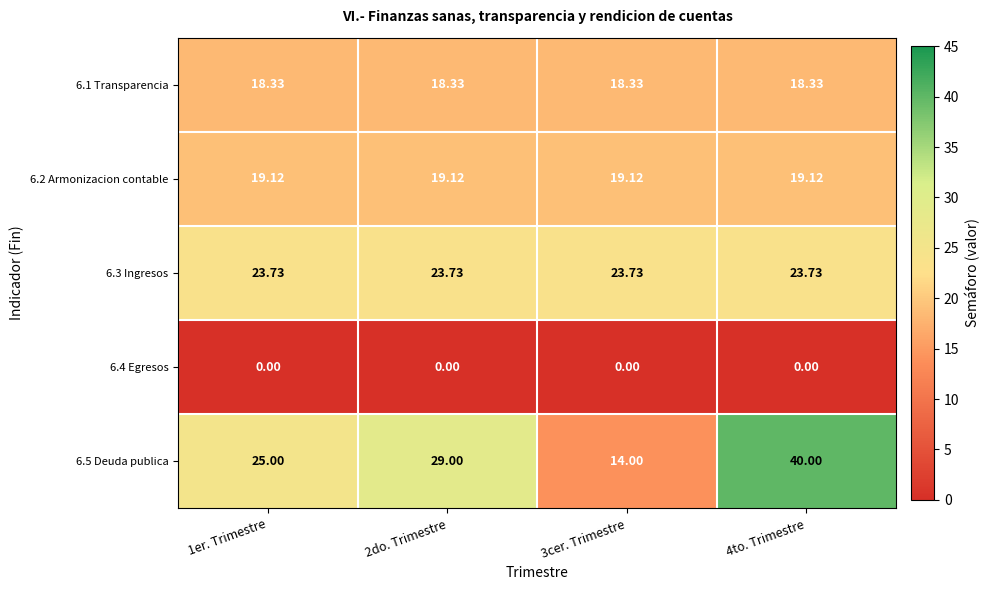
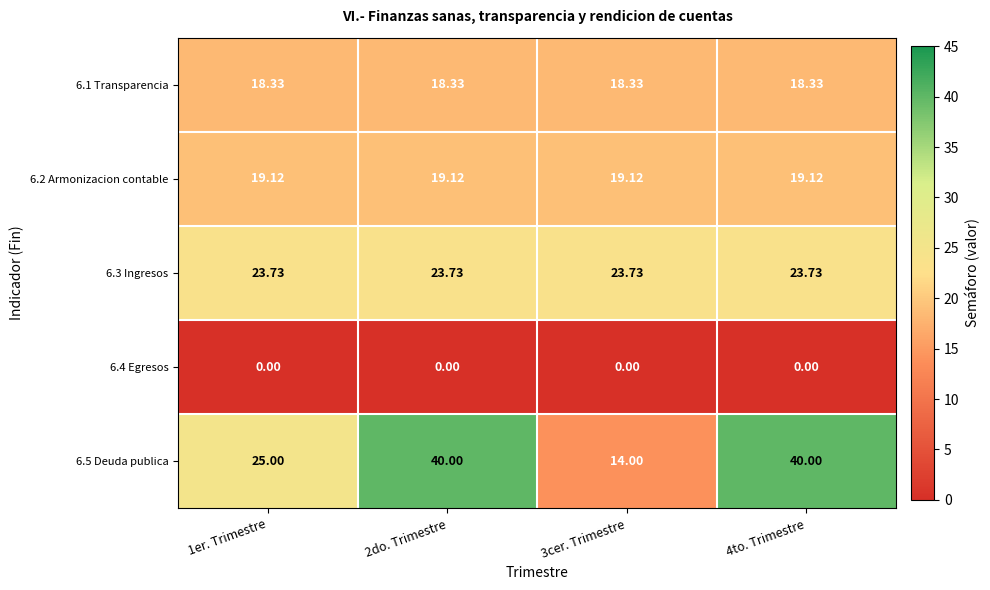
  {
    "6.1 Transparencia": {
      "1er. Trimestre": 18.33,
      "2do. Trimestre": 18.33,
      "3cer. Trimestre": 18.33,
      "4to. Trimestre": 18.33
    },
    "6.2 Armonizacion contable": {
      "1er. Trimestre": 19.12,
      "2do. Trimestre": 19.12,
      "3cer. Trimestre": 19.12,
      "4to. Trimestre": 19.12
    },
    "6.3 Ingresos": {
      "1er. Trimestre": 23.73,
      "2do. Trimestre": 23.73,
      "3cer. Trimestre": 23.73,
      "4to. Trimestre": 23.73
    },
    "6.4 Egresos": {
      "1er. Trimestre": 0.00,
      "2do. Trimestre": 0.00,
      "3cer. Trimestre": 0.00,
      "4to. Trimestre": 0.00
    },
    "6.5 Deuda publica": {
      "1er. Trimestre": 25.00,
-     "2do. Trimestre": 29.00,
+     "2do. Trimestre": 40.00,
      "3cer. Trimestre": 14.00,
      "4to. Trimestre": 40.00
    }
  }
